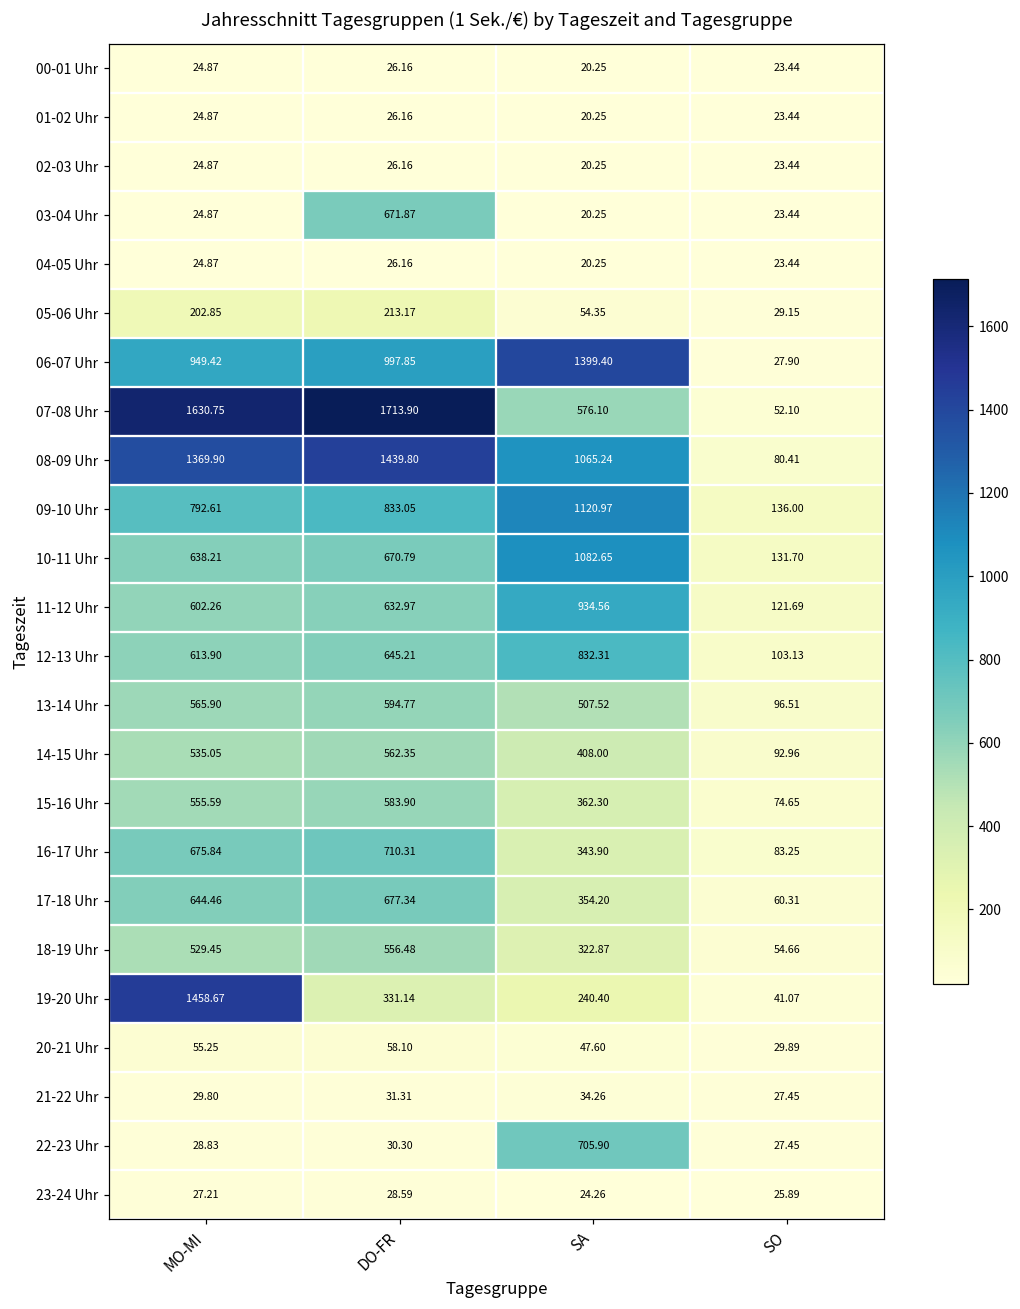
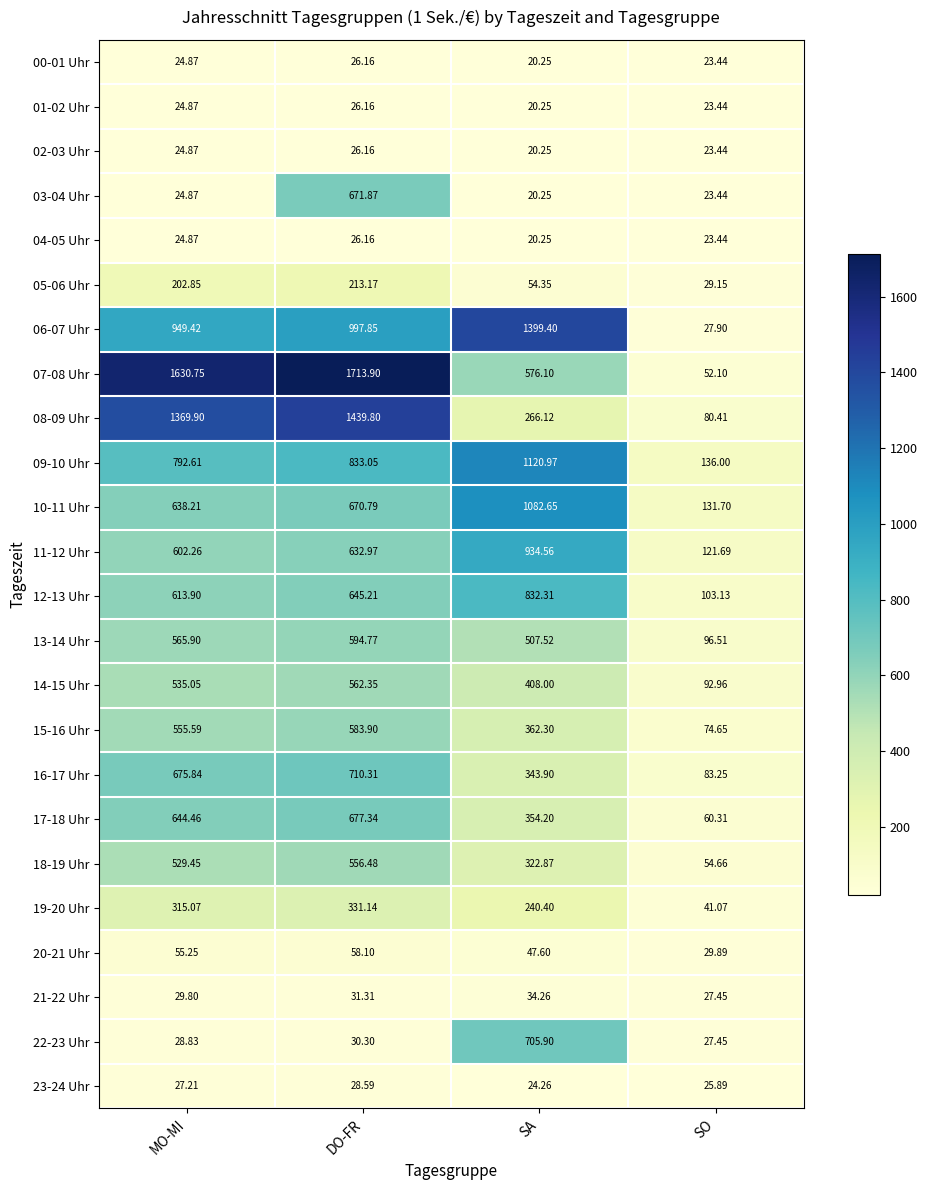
  {
    "00-01 Uhr": {
      "MO-MI": 24.87,
      "DO-FR": 26.16,
      "SA": 20.25,
      "SO": 23.44
    },
    "01-02 Uhr": {
      "MO-MI": 24.87,
      "DO-FR": 26.16,
      "SA": 20.25,
      "SO": 23.44
    },
    "02-03 Uhr": {
      "MO-MI": 24.87,
      "DO-FR": 26.16,
      "SA": 20.25,
      "SO": 23.44
    },
    "03-04 Uhr": {
      "MO-MI": 24.87,
      "DO-FR": 671.87,
      "SA": 20.25,
      "SO": 23.44
    },
    "04-05 Uhr": {
      "MO-MI": 24.87,
      "DO-FR": 26.16,
      "SA": 20.25,
      "SO": 23.44
    },
    "05-06 Uhr": {
      "MO-MI": 202.85,
      "DO-FR": 213.17,
      "SA": 54.35,
      "SO": 29.15
    },
    "06-07 Uhr": {
      "MO-MI": 949.42,
      "DO-FR": 997.85,
      "SA": 1399.40,
      "SO": 27.90
    },
    "07-08 Uhr": {
      "MO-MI": 1630.75,
      "DO-FR": 1713.90,
      "SA": 576.10,
      "SO": 52.10
    },
    "08-09 Uhr": {
      "MO-MI": 1369.90,
      "DO-FR": 1439.80,
-     "SA": 1065.24,
+     "SA": 266.12,
      "SO": 80.41
    },
    "09-10 Uhr": {
      "MO-MI": 792.61,
      "DO-FR": 833.05,
      "SA": 1120.97,
      "SO": 136.00
    },
    "10-11 Uhr": {
      "MO-MI": 638.21,
      "DO-FR": 670.79,
      "SA": 1082.65,
      "SO": 131.70
    },
    "11-12 Uhr": {
      "MO-MI": 602.26,
      "DO-FR": 632.97,
      "SA": 934.56,
      "SO": 121.69
    },
    "12-13 Uhr": {
      "MO-MI": 613.90,
      "DO-FR": 645.21,
      "SA": 832.31,
      "SO": 103.13
    },
    "13-14 Uhr": {
      "MO-MI": 565.90,
      "DO-FR": 594.77,
      "SA": 507.52,
      "SO": 96.51
    },
    "14-15 Uhr": {
      "MO-MI": 535.05,
      "DO-FR": 562.35,
      "SA": 408.00,
      "SO": 92.96
    },
    "15-16 Uhr": {
      "MO-MI": 555.59,
      "DO-FR": 583.90,
      "SA": 362.30,
      "SO": 74.65
    },
    "16-17 Uhr": {
      "MO-MI": 675.84,
      "DO-FR": 710.31,
      "SA": 343.90,
      "SO": 83.25
    },
    "17-18 Uhr": {
      "MO-MI": 644.46,
      "DO-FR": 677.34,
      "SA": 354.20,
      "SO": 60.31
    },
    "18-19 Uhr": {
      "MO-MI": 529.45,
      "DO-FR": 556.48,
      "SA": 322.87,
      "SO": 54.66
    },
    "19-20 Uhr": {
-     "MO-MI": 1458.67,
+     "MO-MI": 315.07,
      "DO-FR": 331.14,
      "SA": 240.40,
      "SO": 41.07
    },
    "20-21 Uhr": {
      "MO-MI": 55.25,
      "DO-FR": 58.10,
      "SA": 47.60,
      "SO": 29.89
    },
    "21-22 Uhr": {
      "MO-MI": 29.80,
      "DO-FR": 31.31,
      "SA": 34.26,
      "SO": 27.45
    },
    "22-23 Uhr": {
      "MO-MI": 28.83,
      "DO-FR": 30.30,
      "SA": 705.90,
      "SO": 27.45
    },
    "23-24 Uhr": {
      "MO-MI": 27.21,
      "DO-FR": 28.59,
      "SA": 24.26,
      "SO": 25.89
    }
  }
